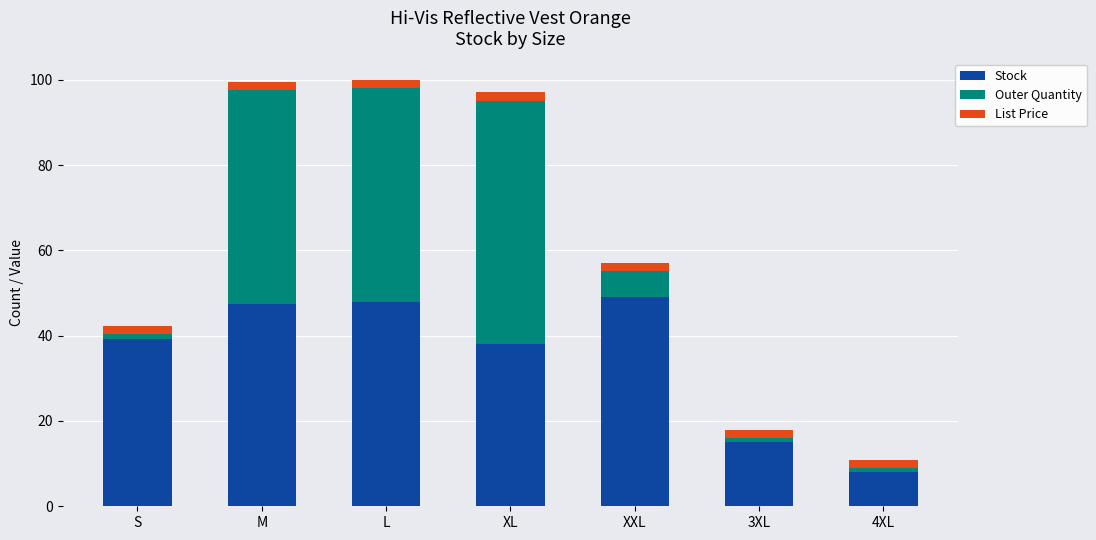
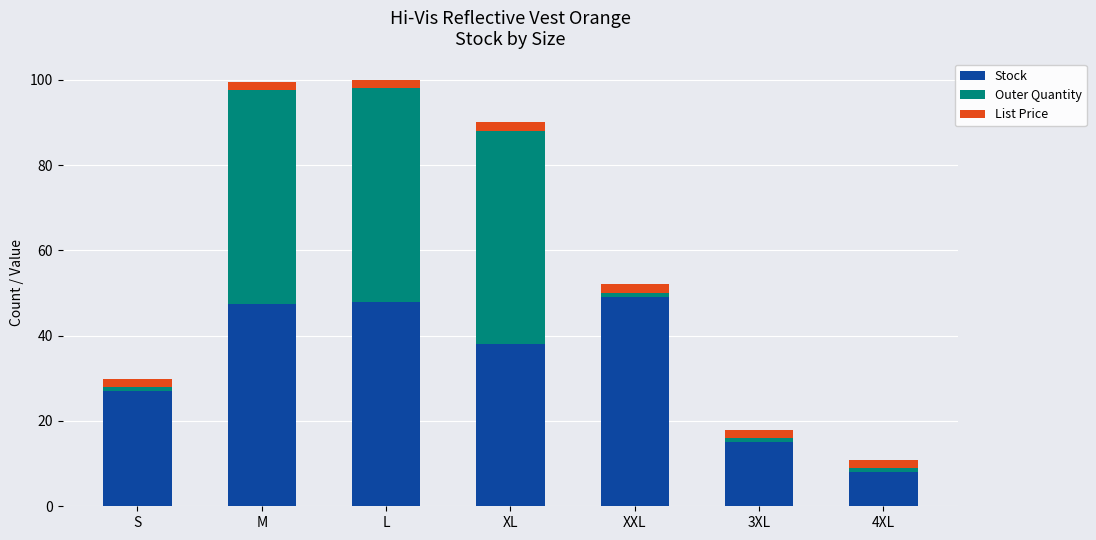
  {
    "Stock": {
-     "S": 39,
+     "S": 27,
      "M": 48,
      "L": 48,
      "XL": 38,
      "XXL": 49,
      "3XL": 15,
      "4XL": 8
    },
    "Outer Quantity": {
      "S": 1,
      "M": 50,
      "L": 50,
-     "XL": 57,
-     "XXL": 6,
+     "XL": 50,
+     "XXL": 1,
      "3XL": 1,
      "4XL": 1
    },
    "List Price": {
      "S": 2,
      "M": 2,
      "L": 2,
      "XL": 2,
      "XXL": 2,
      "3XL": 2,
      "4XL": 2
    }
  }
